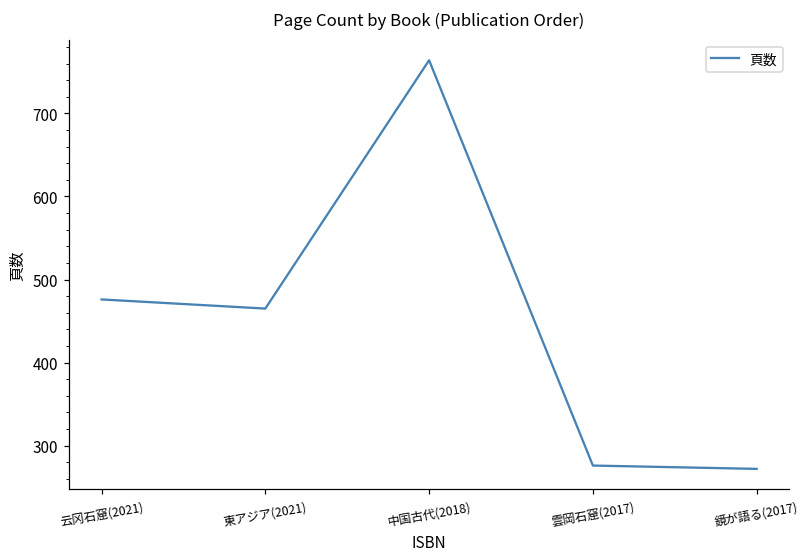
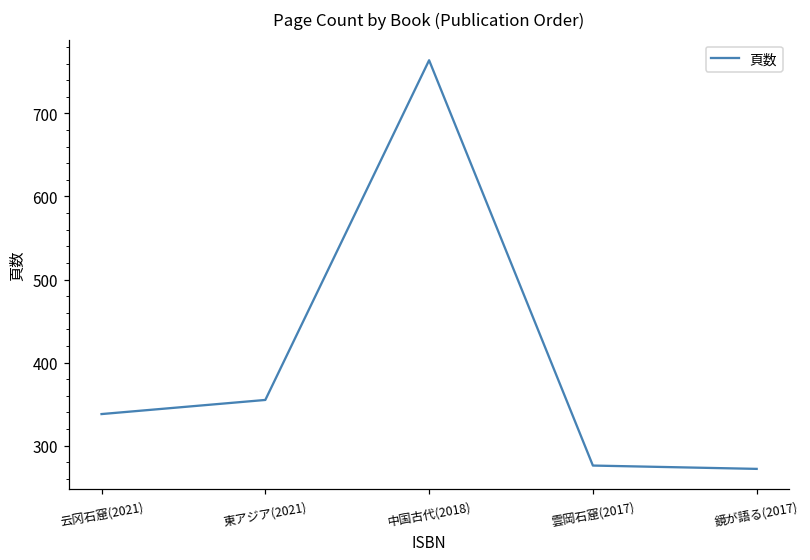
  {
-   "云冈石窟(2021)": 480,
-   "東アジア(2021)": 470,
+   "云冈石窟(2021)": 340,
+   "東アジア(2021)": 360,
    "中国古代(2018)": 760,
    "雲岡石窟(2017)": 280,
    "鏡が語る(2017)": 270
  }
